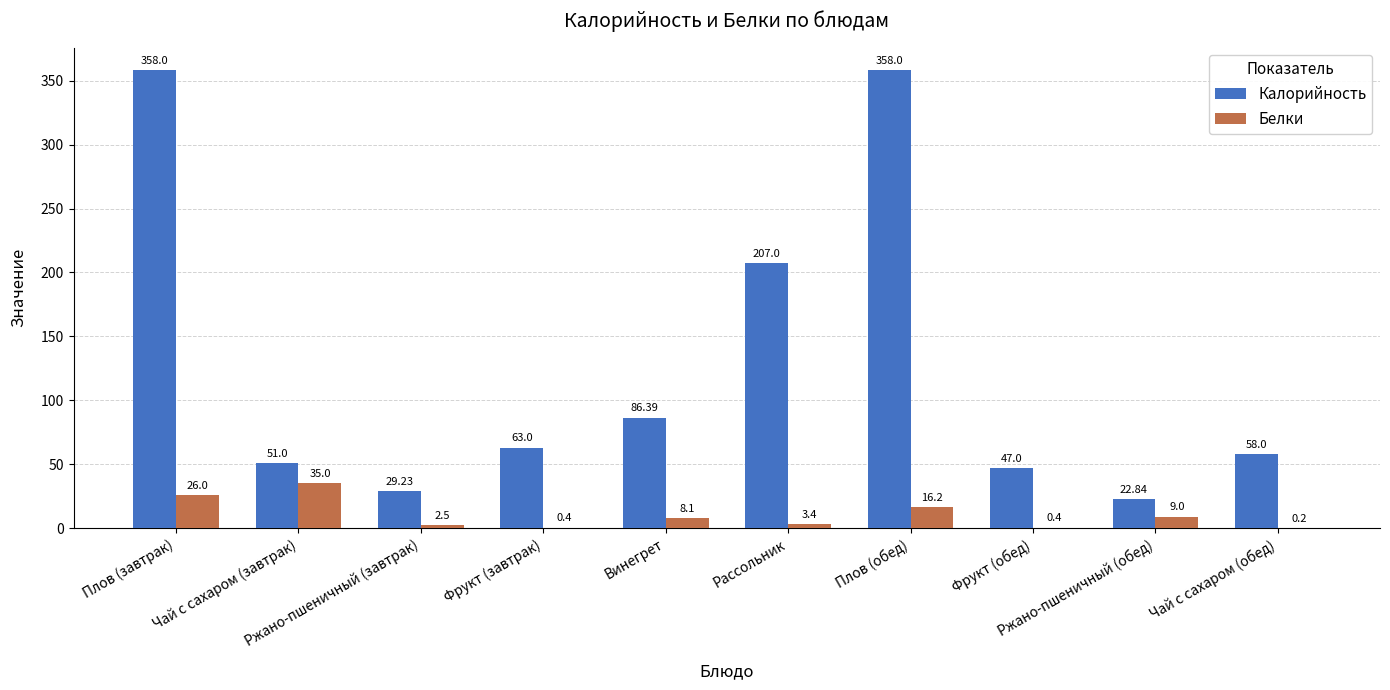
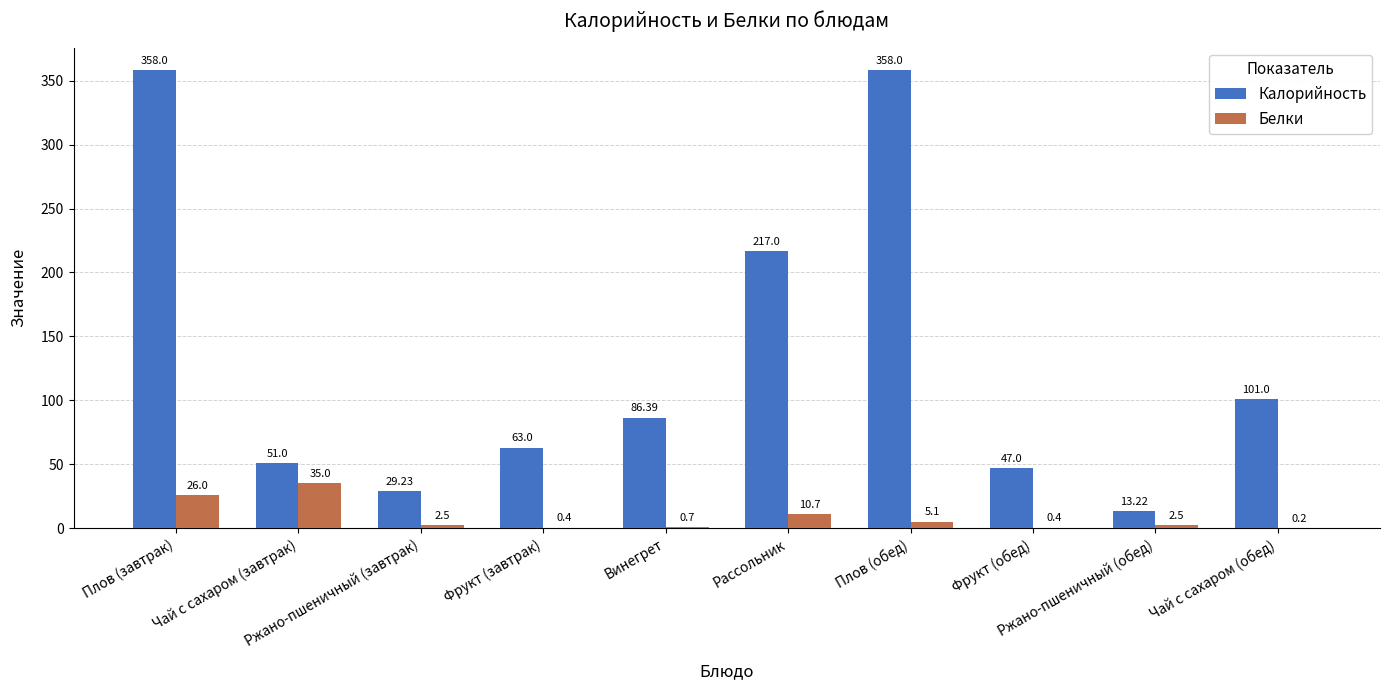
  {
    "Калорийность": {
      "Плов (завтрак)": 358.0,
      "Чай с сахаром (завтрак)": 51.0,
      "Ржано-пшеничный (завтрак)": 29.23,
      "Фрукт (завтрак)": 63.0,
      "Винегрет": 86.39,
-     "Рассольник": 207.0,
+     "Рассольник": 217.0,
      "Плов (обед)": 358.0,
      "Фрукт (обед)": 47.0,
-     "Ржано-пшеничный (обед)": 22.84,
-     "Чай с сахаром (обед)": 58.0
+     "Ржано-пшеничный (обед)": 13.22,
+     "Чай с сахаром (обед)": 101.0
    },
    "Белки": {
      "Плов (завтрак)": 26.0,
      "Чай с сахаром (завтрак)": 35.0,
      "Ржано-пшеничный (завтрак)": 2.5,
      "Фрукт (завтрак)": 0.4,
-     "Винегрет": 8.1,
-     "Рассольник": 3.4,
-     "Плов (обед)": 16.2,
+     "Винегрет": 0.7,
+     "Рассольник": 10.7,
+     "Плов (обед)": 5.1,
      "Фрукт (обед)": 0.4,
-     "Ржано-пшеничный (обед)": 9.0,
+     "Ржано-пшеничный (обед)": 2.5,
      "Чай с сахаром (обед)": 0.2
    }
  }
